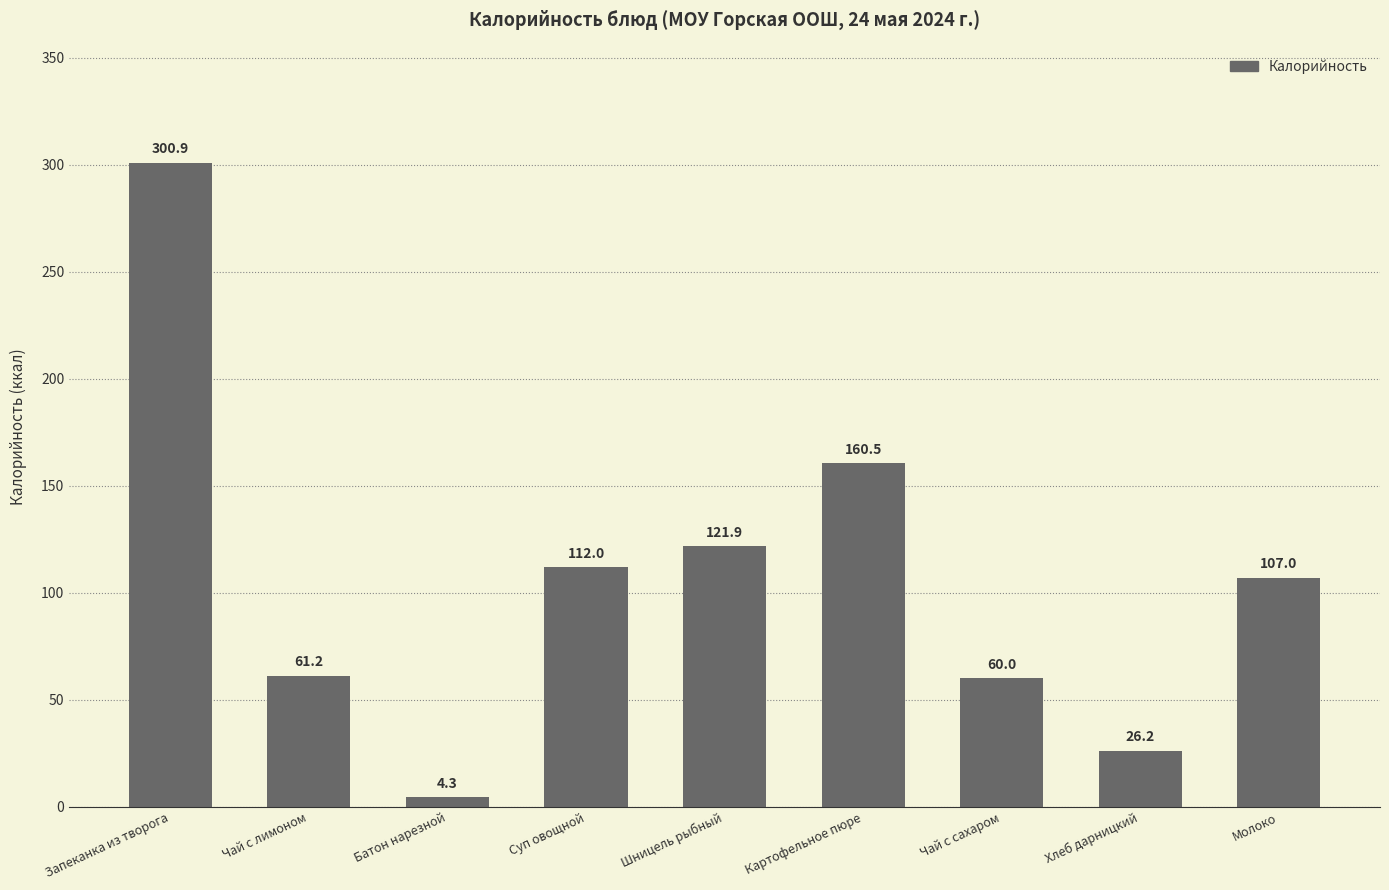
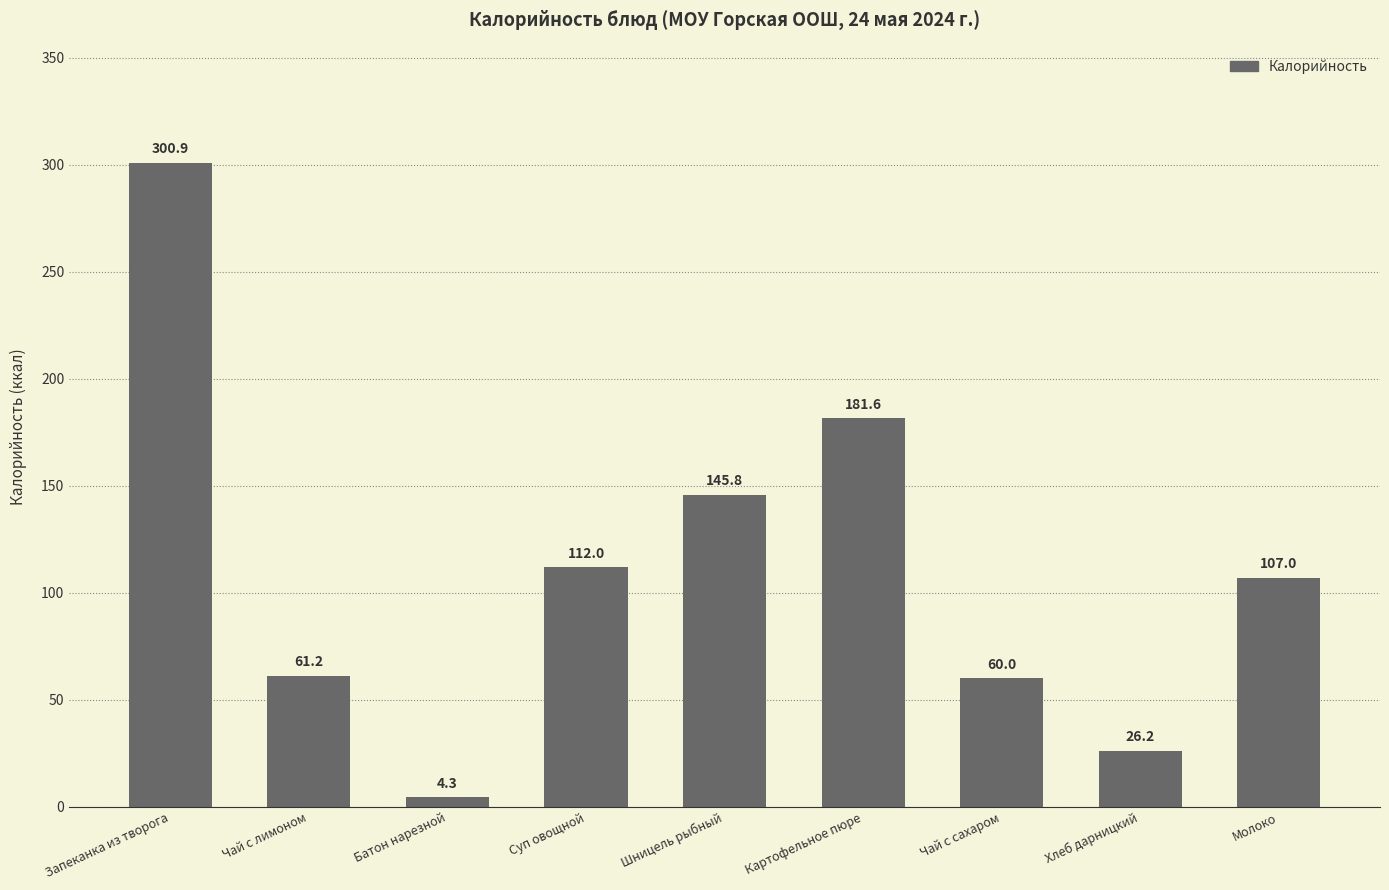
  {
    "Запеканка из творога": 300.9,
    "Чай с лимоном": 61.2,
    "Батон нарезной": 4.3,
    "Суп овощной": 112.0,
-   "Шницель рыбный": 121.9,
-   "Картофельное пюре": 160.5,
+   "Шницель рыбный": 145.8,
+   "Картофельное пюре": 181.6,
    "Чай с сахаром": 60.0,
    "Хлеб дарницкий": 26.2,
    "Молоко": 107.0
  }
